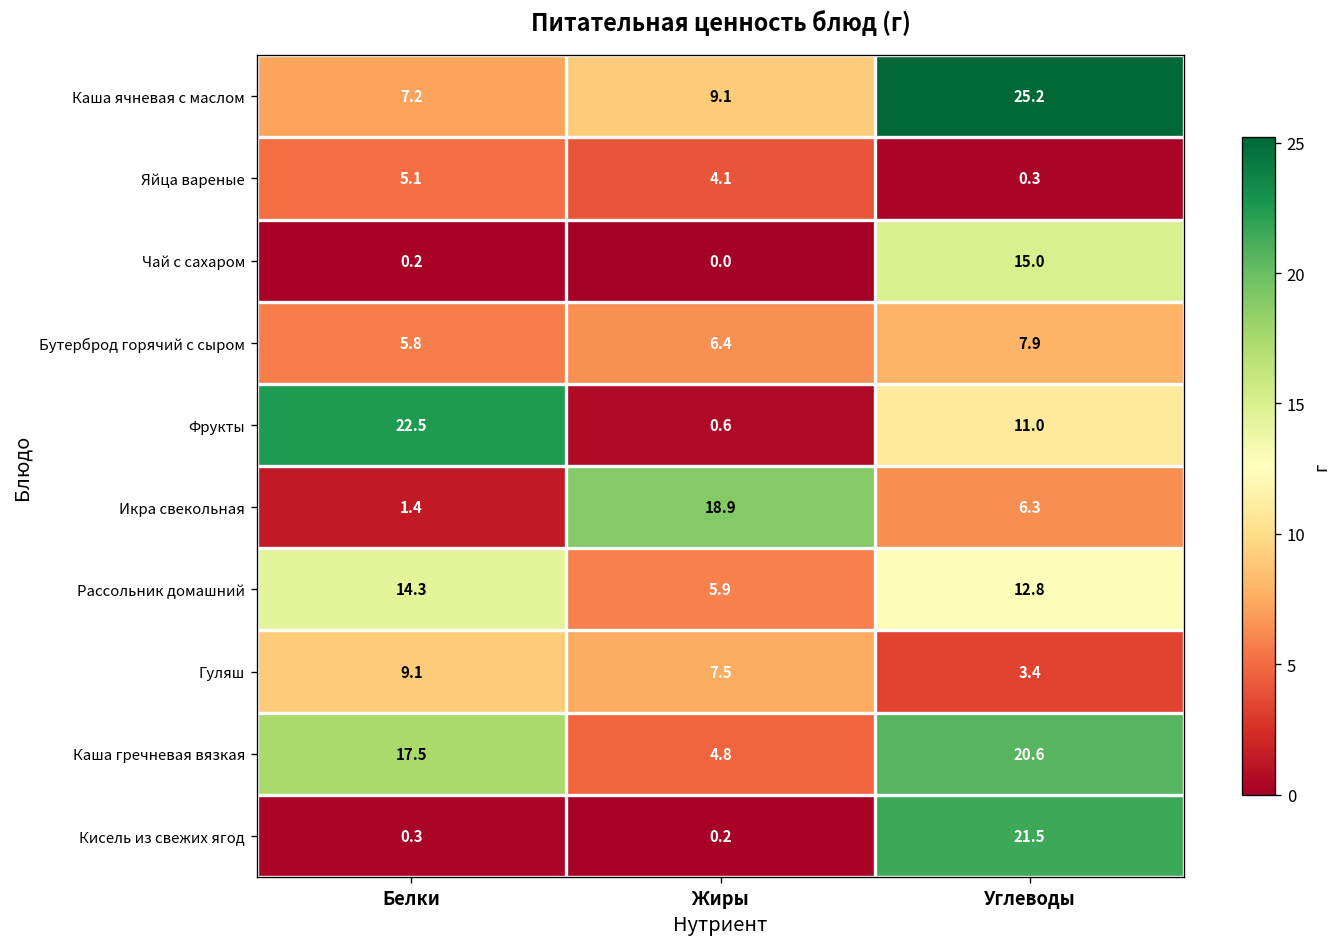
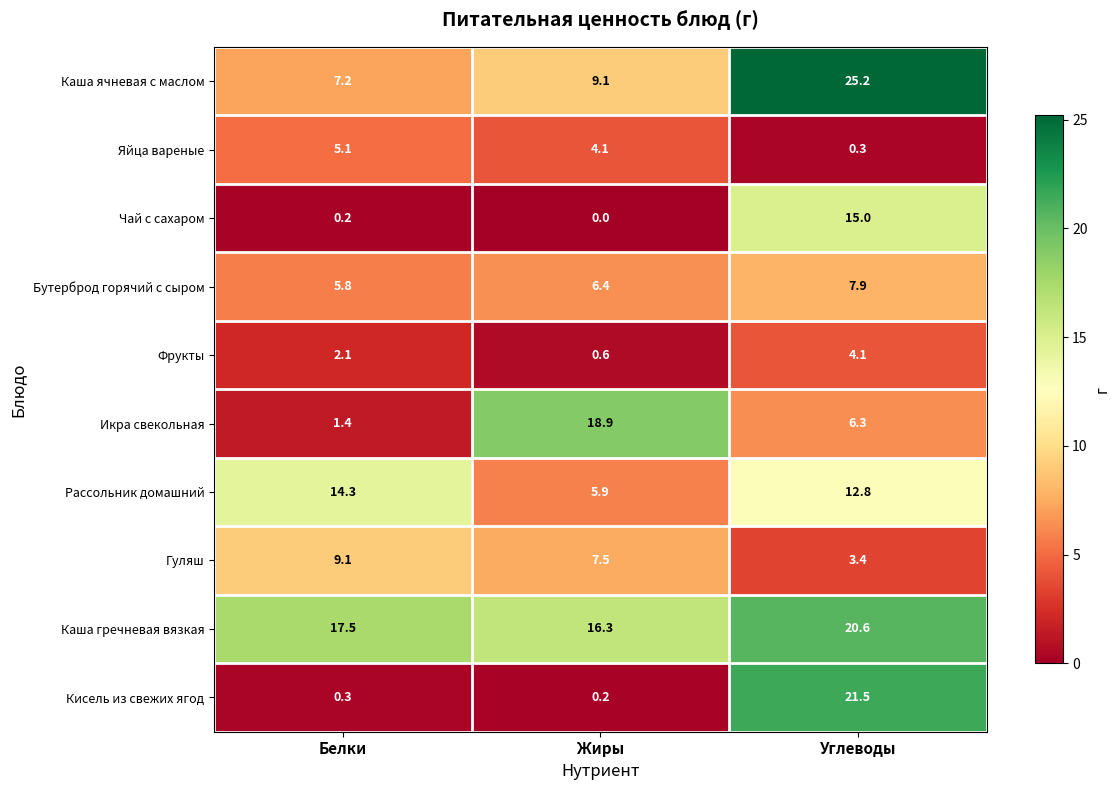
  {
    "Каша ячневая с маслом": {
      "Белки": 7.2,
      "Жиры": 9.1,
      "Углеводы": 25.2
    },
    "Яйца вареные": {
      "Белки": 5.1,
      "Жиры": 4.1,
      "Углеводы": 0.3
    },
    "Чай с сахаром": {
      "Белки": 0.2,
      "Жиры": 0.0,
      "Углеводы": 15.0
    },
    "Бутерброд горячий с сыром": {
      "Белки": 5.8,
      "Жиры": 6.4,
      "Углеводы": 7.9
    },
    "Фрукты": {
-     "Белки": 22.5,
+     "Белки": 2.1,
      "Жиры": 0.6,
-     "Углеводы": 11.0
+     "Углеводы": 4.1
    },
    "Икра свекольная": {
      "Белки": 1.4,
      "Жиры": 18.9,
      "Углеводы": 6.3
    },
    "Рассольник домашний": {
      "Белки": 14.3,
      "Жиры": 5.9,
      "Углеводы": 12.8
    },
    "Гуляш": {
      "Белки": 9.1,
      "Жиры": 7.5,
      "Углеводы": 3.4
    },
    "Каша гречневая вязкая": {
      "Белки": 17.5,
-     "Жиры": 4.8,
+     "Жиры": 16.3,
      "Углеводы": 20.6
    },
    "Кисель из свежих ягод": {
      "Белки": 0.3,
      "Жиры": 0.2,
      "Углеводы": 21.5
    }
  }
